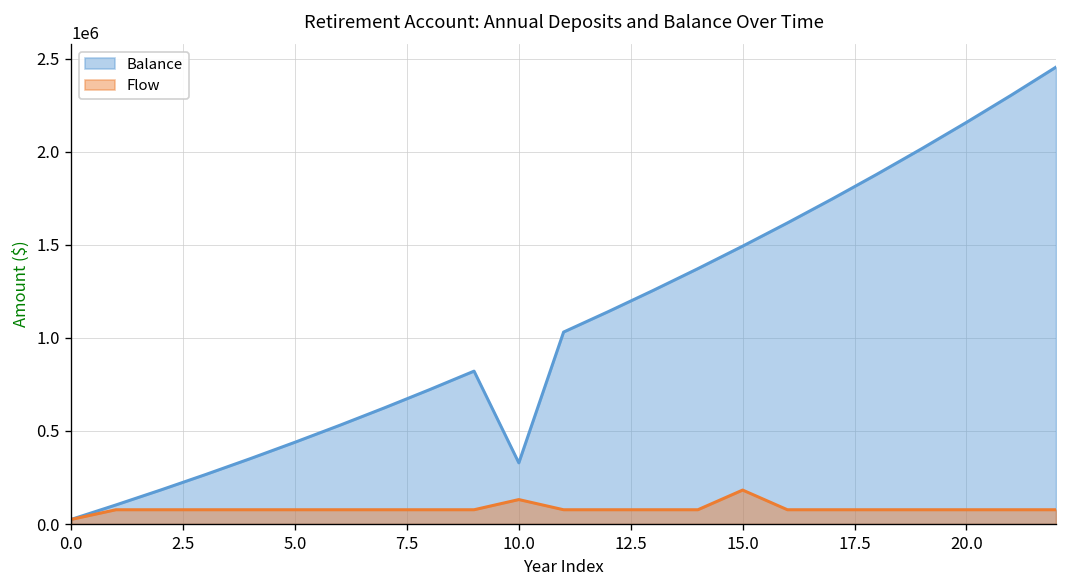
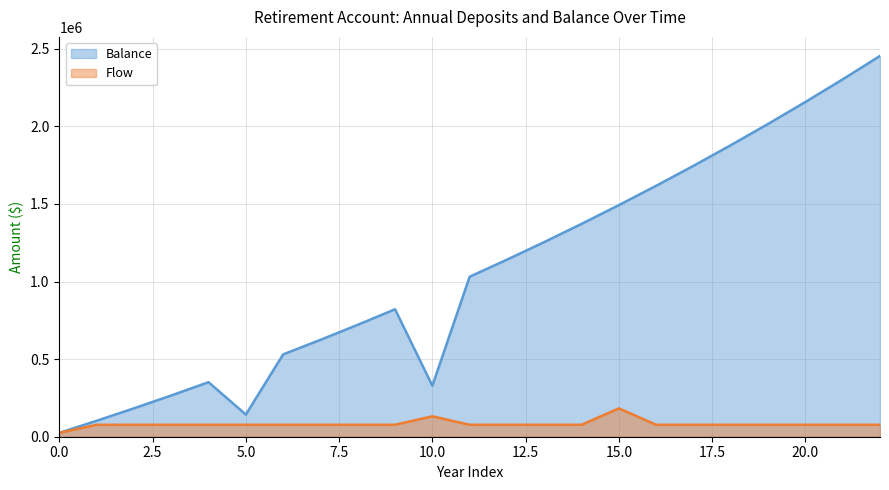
  {
    "Balance": {
-     "5.0": 440000,
+     "5.0": 140000,
      "10.0": 330000,
      "15.0": 1490000,
      "20.0": 2160000
    },
    "Flow": {
      "5.0": 80000,
      "10.0": 130000,
      "15.0": 180000,
      "20.0": 80000
    }
  }
